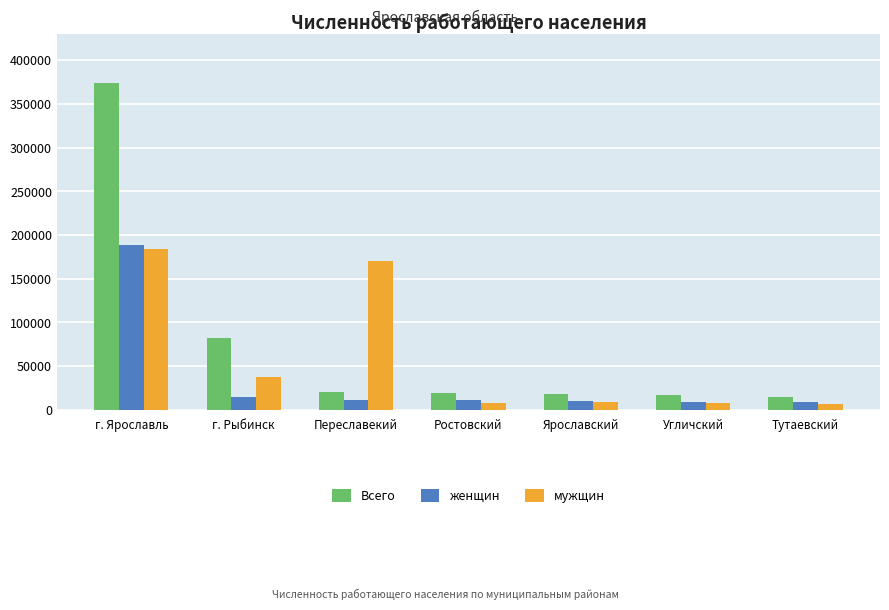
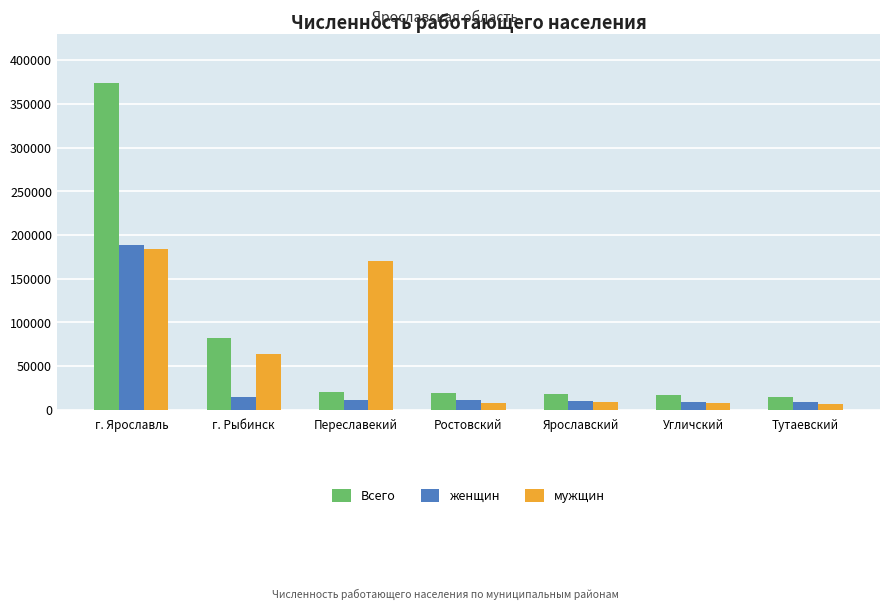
  {
    "Всего": {
      "г. Ярославль": 370000,
      "г. Рыбинск": 80000,
      "Переславекий": 20000,
      "Ростовский": 20000,
      "Ярославский": 20000,
      "Угличский": 20000,
      "Тутаевский": 20000
    },
    "женщин": {
      "г. Ярославль": 190000,
      "г. Рыбинск": 20000,
      "Переславекий": 10000,
      "Ростовский": 10000,
      "Ярославский": 10000,
      "Угличский": 10000,
      "Тутаевский": 10000
    },
    "мужщин": {
      "г. Ярославль": 180000,
-     "г. Рыбинск": 40000,
+     "г. Рыбинск": 60000,
      "Переславекий": 170000,
      "Ростовский": 10000,
      "Ярославский": 10000,
      "Угличский": 10000,
      "Тутаевский": 10000
    }
  }
